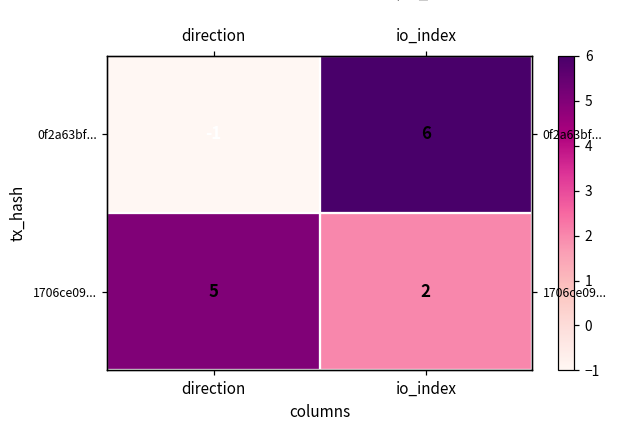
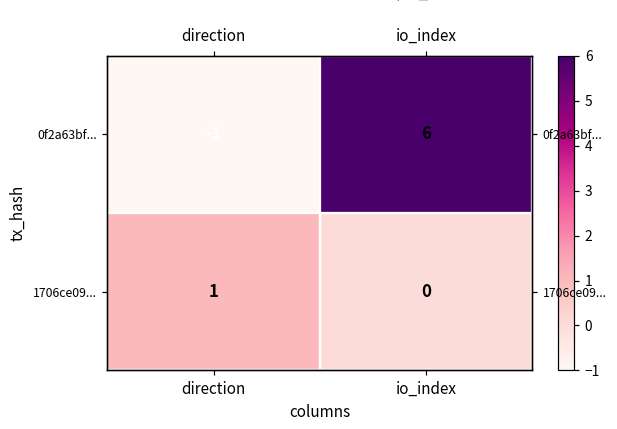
  {
    "0f2a63bf...": {
      "io_index": 6
    },
    "1706ce09...": {
-     "direction": 5,
-     "io_index": 2
+     "direction": 1,
+     "io_index": 0
    }
  }
